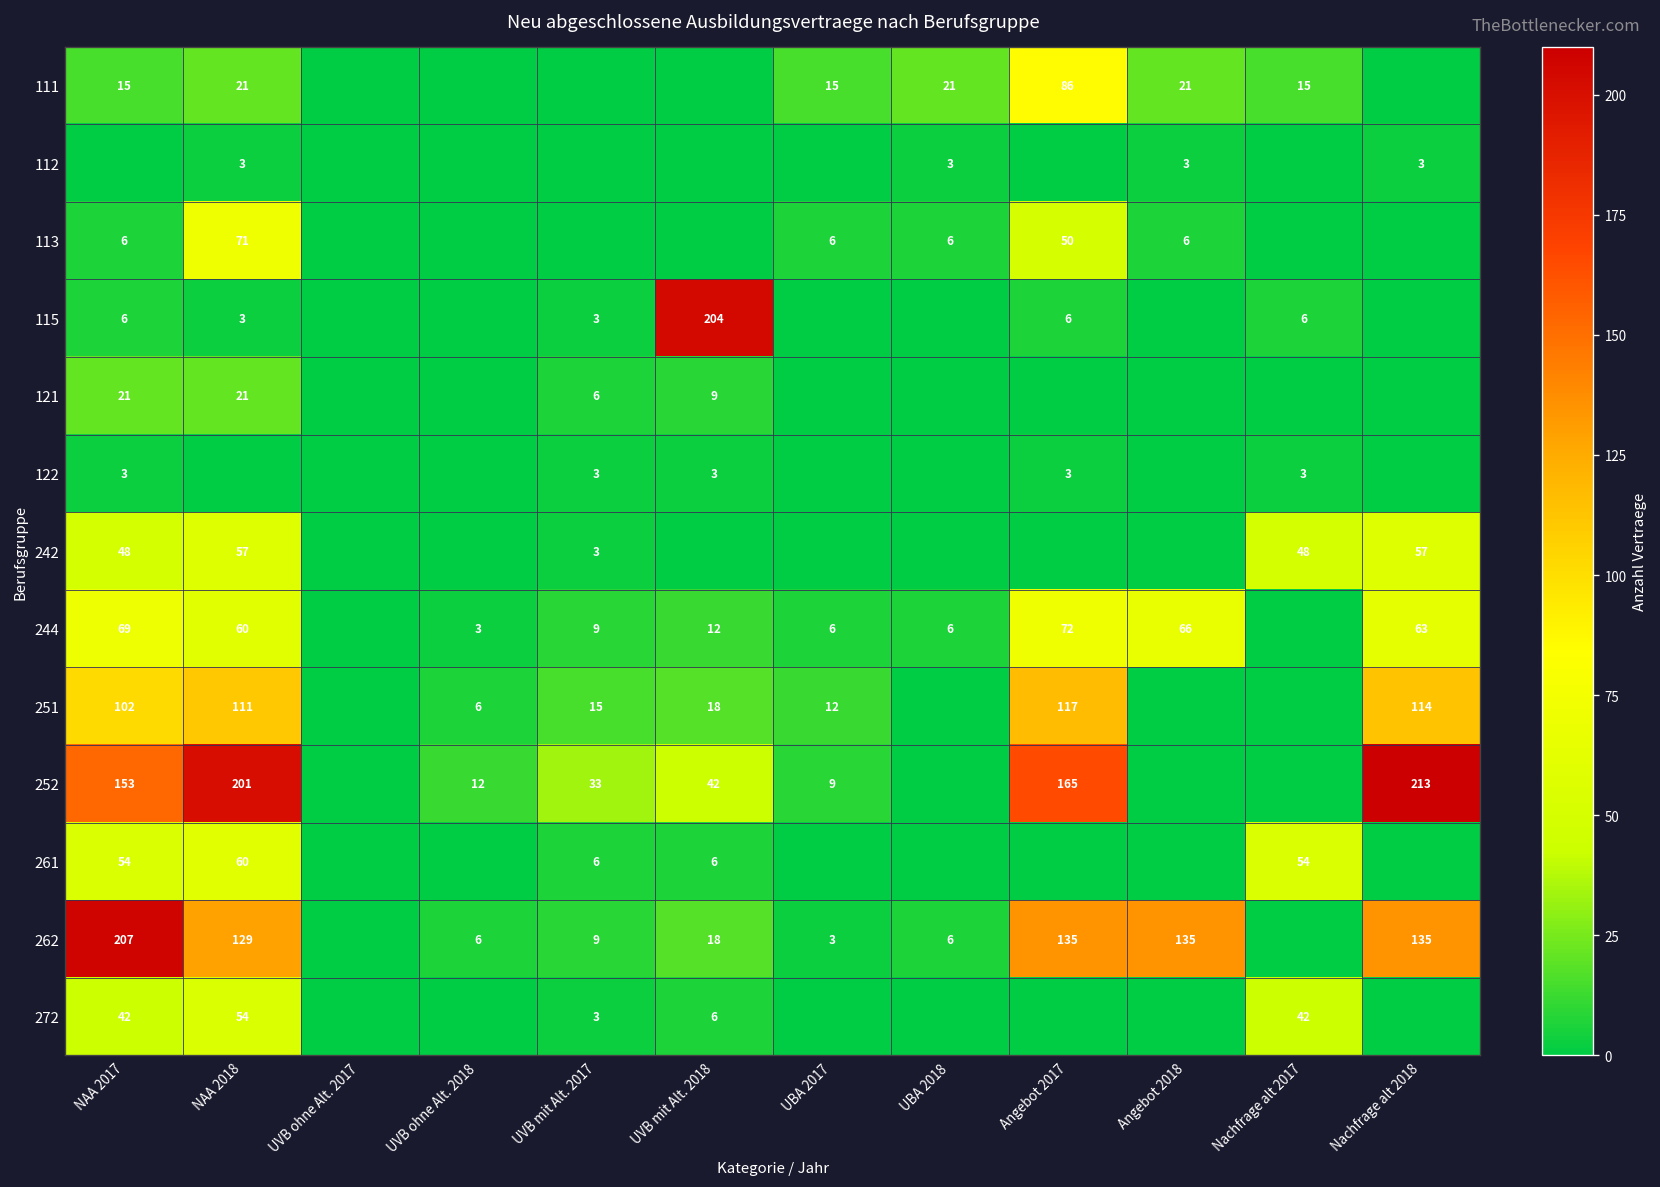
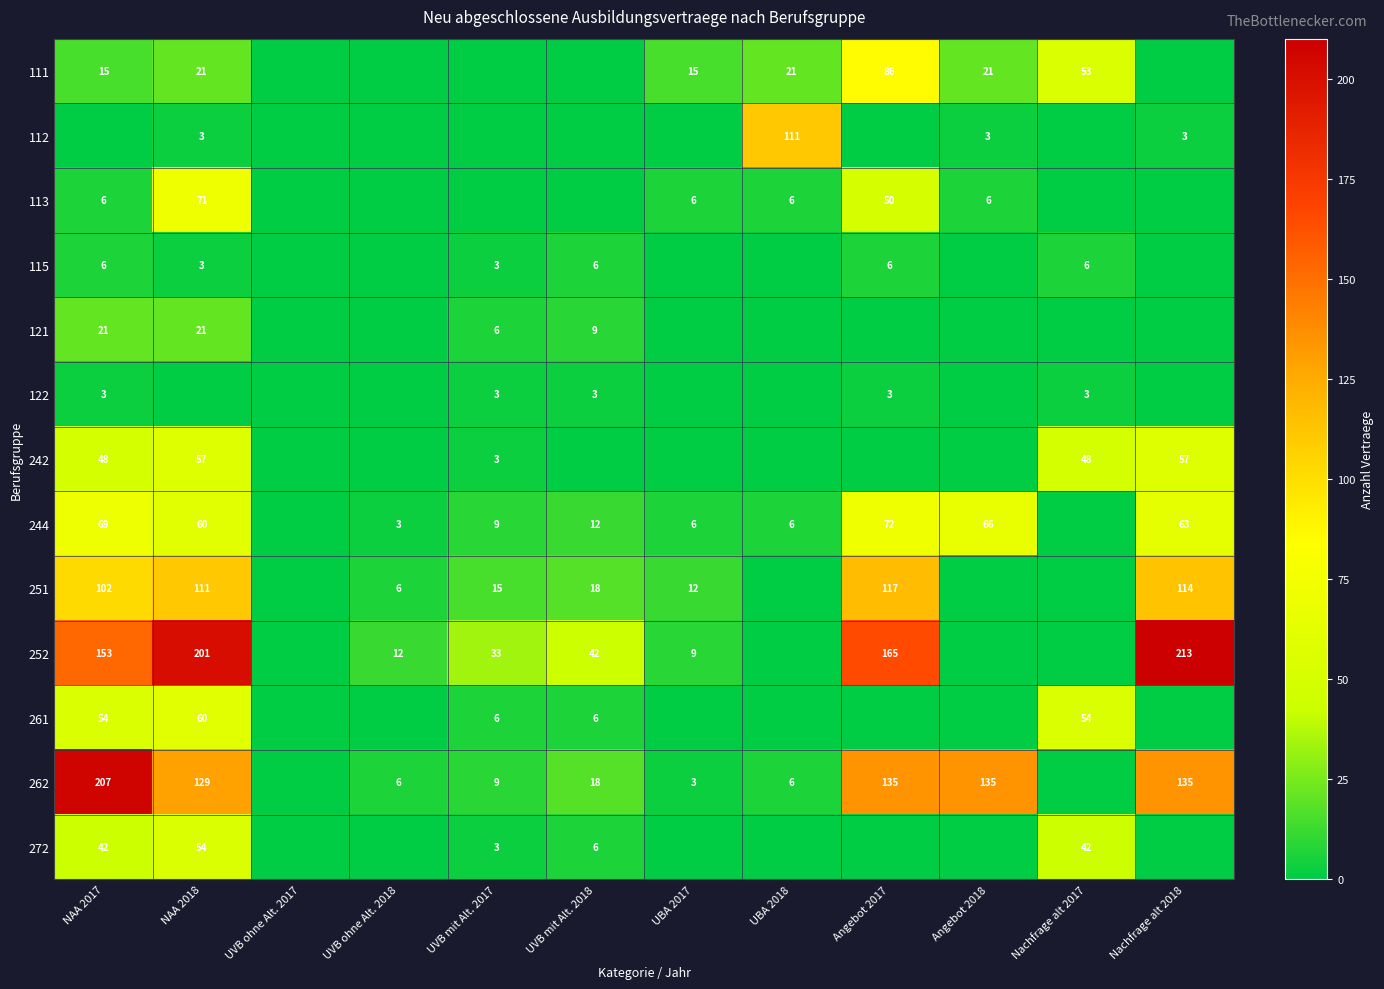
  {
    "111": {
      "NAA 2017": 15,
      "NAA 2018": 21,
      "UBA 2017": 15,
      "UBA 2018": 21,
      "Angebot 2017": 86,
      "Angebot 2018": 21,
-     "Nachfrage alt 2017": 15
+     "Nachfrage alt 2017": 53
    },
    "112": {
      "NAA 2018": 3,
-     "UBA 2018": 3,
+     "UBA 2018": 111,
      "Angebot 2018": 3,
      "Nachfrage alt 2018": 3
    },
    "113": {
      "NAA 2017": 6,
      "NAA 2018": 71,
      "UBA 2017": 6,
      "UBA 2018": 6,
      "Angebot 2017": 50,
      "Angebot 2018": 6
    },
    "115": {
      "NAA 2017": 6,
      "NAA 2018": 3,
      "UVB mit Alt. 2017": 3,
-     "UVB mit Alt. 2018": 204,
+     "UVB mit Alt. 2018": 6,
      "Angebot 2017": 6,
      "Nachfrage alt 2017": 6
    },
    "121": {
      "NAA 2017": 21,
      "NAA 2018": 21,
      "UVB mit Alt. 2017": 6,
      "UVB mit Alt. 2018": 9
    },
    "122": {
      "NAA 2017": 3,
      "UVB mit Alt. 2017": 3,
      "UVB mit Alt. 2018": 3,
      "Angebot 2017": 3,
      "Nachfrage alt 2017": 3
    },
    "242": {
      "NAA 2017": 48,
      "NAA 2018": 57,
      "UVB mit Alt. 2017": 3,
      "Nachfrage alt 2017": 48,
      "Nachfrage alt 2018": 57
    },
    "244": {
      "NAA 2017": 69,
      "NAA 2018": 60,
      "UVB ohne Alt. 2018": 3,
      "UVB mit Alt. 2017": 9,
      "UVB mit Alt. 2018": 12,
      "UBA 2017": 6,
      "UBA 2018": 6,
      "Angebot 2017": 72,
      "Angebot 2018": 66,
      "Nachfrage alt 2018": 63
    },
    "251": {
      "NAA 2017": 102,
      "NAA 2018": 111,
      "UVB ohne Alt. 2018": 6,
      "UVB mit Alt. 2017": 15,
      "UVB mit Alt. 2018": 18,
      "UBA 2017": 12,
      "Angebot 2017": 117,
      "Nachfrage alt 2018": 114
    },
    "252": {
      "NAA 2017": 153,
      "NAA 2018": 201,
      "UVB ohne Alt. 2018": 12,
      "UVB mit Alt. 2017": 33,
      "UVB mit Alt. 2018": 42,
      "UBA 2017": 9,
      "Angebot 2017": 165,
      "Nachfrage alt 2018": 213
    },
    "261": {
      "NAA 2017": 54,
      "NAA 2018": 60,
      "UVB mit Alt. 2017": 6,
      "UVB mit Alt. 2018": 6,
      "Nachfrage alt 2017": 54
    },
    "262": {
      "NAA 2017": 207,
      "NAA 2018": 129,
      "UVB ohne Alt. 2018": 6,
      "UVB mit Alt. 2017": 9,
      "UVB mit Alt. 2018": 18,
      "UBA 2017": 3,
      "UBA 2018": 6,
      "Angebot 2017": 135,
      "Angebot 2018": 135,
      "Nachfrage alt 2018": 135
    },
    "272": {
      "NAA 2017": 42,
      "NAA 2018": 54,
      "UVB mit Alt. 2017": 3,
      "UVB mit Alt. 2018": 6,
      "Nachfrage alt 2017": 42
    }
  }
